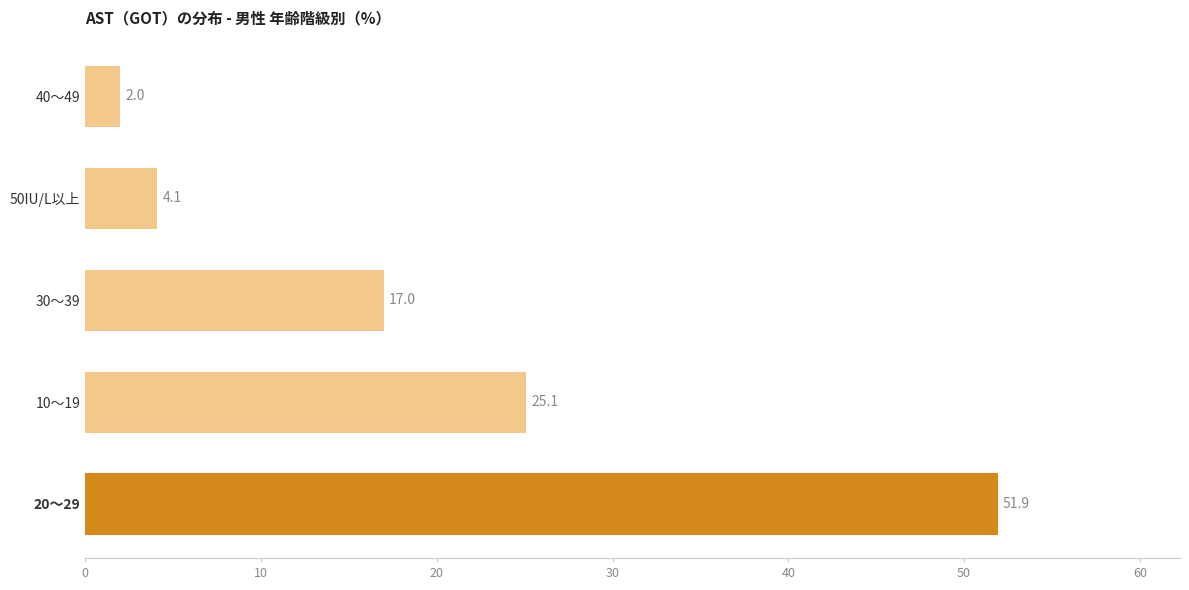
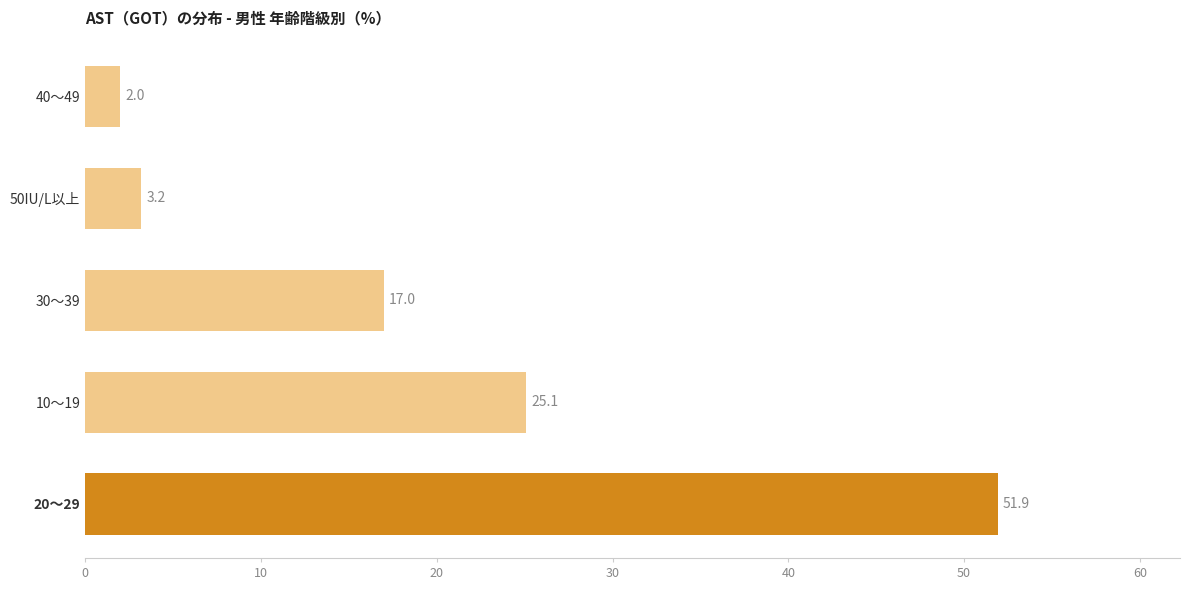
  {
    "40～49": 2.0,
-   "50IU/L以上": 4.1,
+   "50IU/L以上": 3.2,
    "30～39": 17.0,
    "10～19": 25.1,
    "20～29": 51.9
  }
